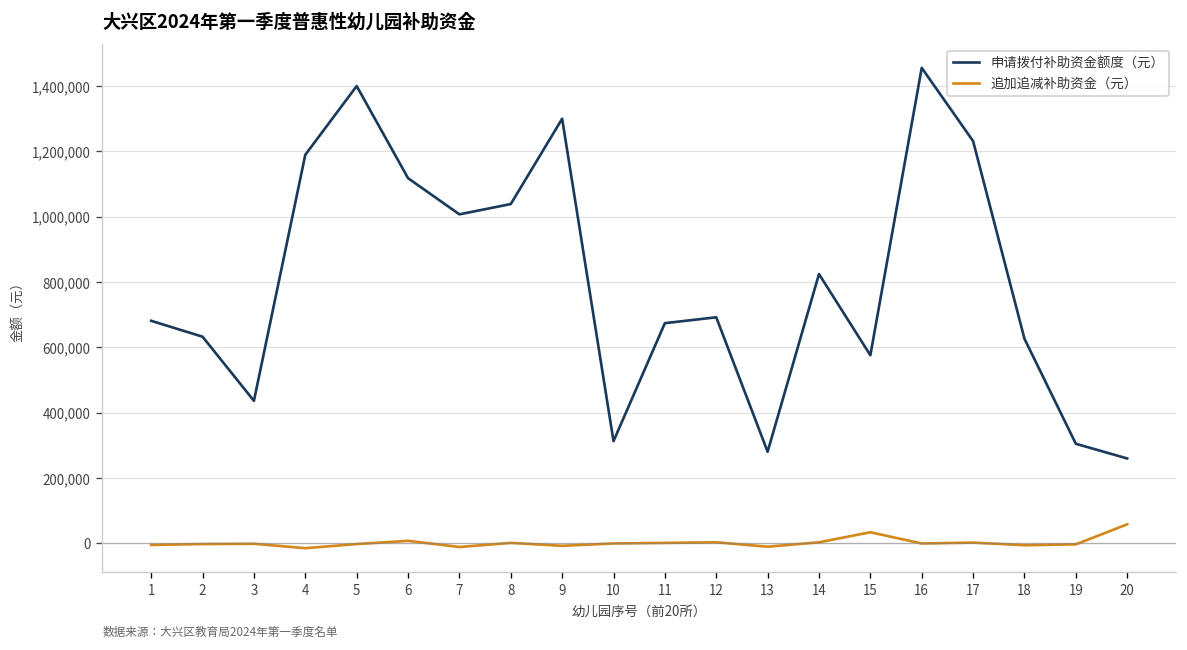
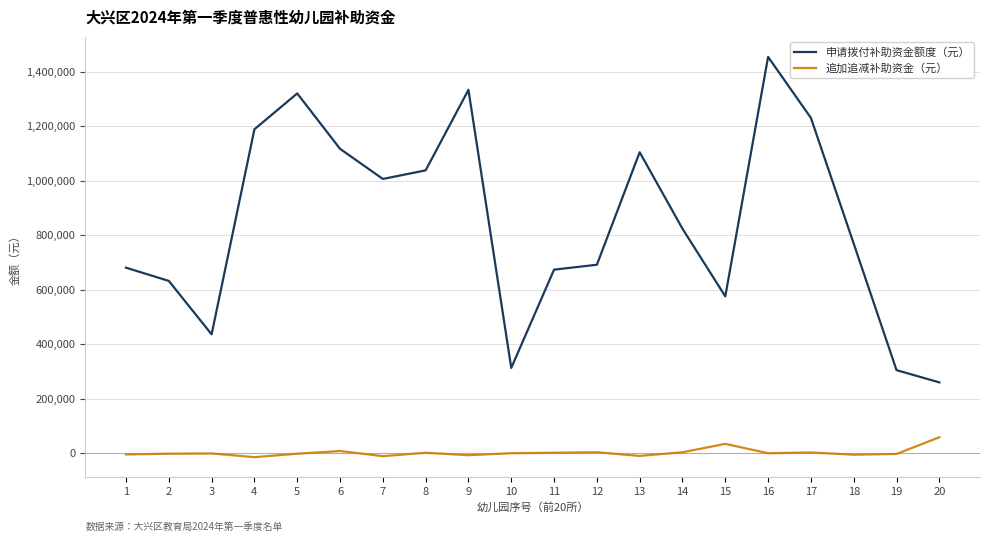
  {
    "申请拨付补助资金额度（元）": {
      "1": "680,000",
      "2": "630,000",
      "3": "440,000",
      "4": "1,190,000",
-     "5": "1,400,000",
+     "5": "1,320,000",
      "6": "1,120,000",
      "7": "1,010,000",
      "8": "1,040,000",
-     "9": "1,300,000",
+     "9": "1,330,000",
      "10": "310,000",
      "11": "670,000",
      "12": "690,000",
-     "13": "280,000",
+     "13": "1,110,000",
      "14": "820,000",
      "15": "580,000",
      "16": "1,460,000",
      "17": "1,230,000",
-     "18": "630,000",
+     "18": "770,000",
      "19": "310,000",
      "20": "260,000"
    },
    "追加追减补助资金（元）": {
      "1": "0",
      "2": "0",
      "3": "0",
      "4": "-10,000",
      "5": "0",
      "6": "10,000",
      "7": "-10,000",
      "8": "0",
      "9": "-10,000",
      "10": "0",
      "11": "0",
      "12": "0",
      "13": "-10,000",
      "14": "0",
      "15": "30,000",
      "16": "0",
      "17": "0",
      "18": "-10,000",
      "19": "0",
      "20": "60,000"
    }
  }
